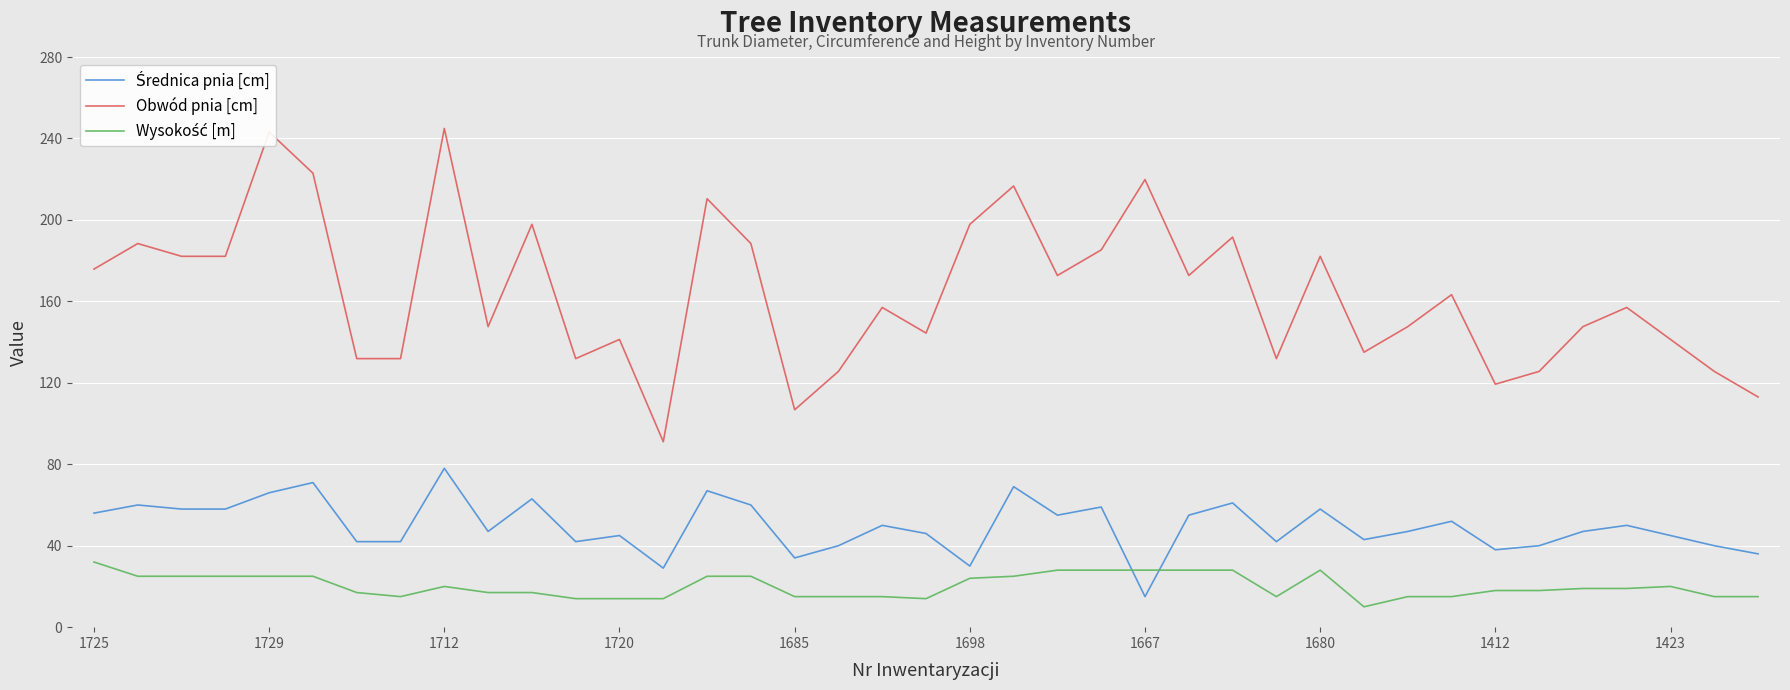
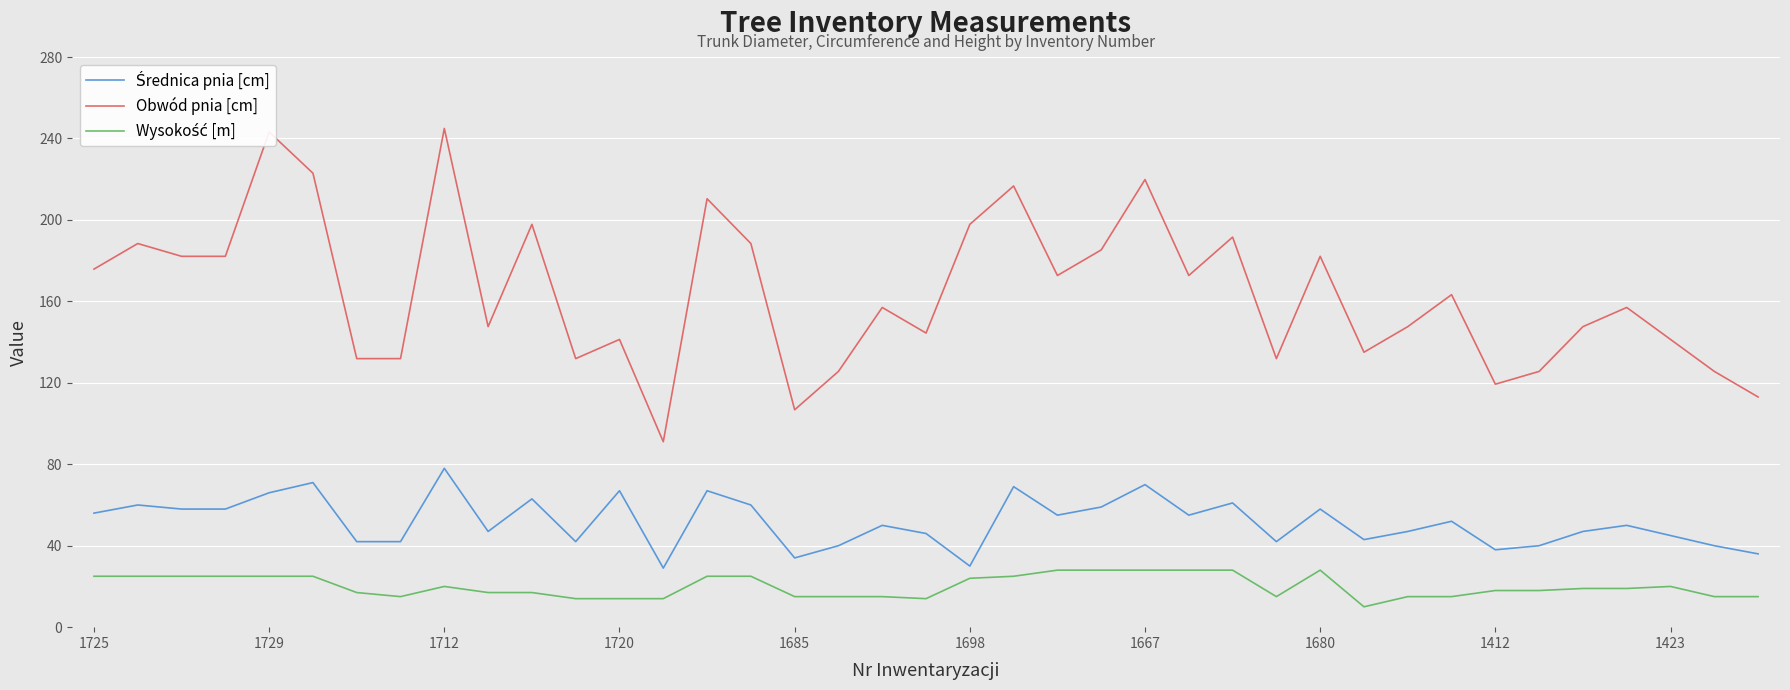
  {
    "Średnica pnia [cm]": {
      "1725": 56,
      "1729": 66,
      "1712": 78,
-     "1720": 45,
+     "1720": 67,
      "1685": 34,
      "1698": 30,
-     "1667": 15,
+     "1667": 70,
      "1680": 58,
      "1412": 38,
      "1423": 45
    },
    "Obwód pnia [cm]": {
      "1725": 176,
      "1712": 245,
      "1720": 141,
      "1685": 107,
      "1698": 198,
      "1667": 220,
      "1680": 182,
      "1412": 119,
      "1423": 141
    },
    "Wysokość [m]": {
-     "1725": 32,
+     "1725": 25,
      "1729": 25,
      "1712": 20,
      "1720": 14,
      "1685": 15,
      "1698": 24,
      "1667": 28,
      "1680": 28,
      "1412": 18,
      "1423": 20
    }
  }
